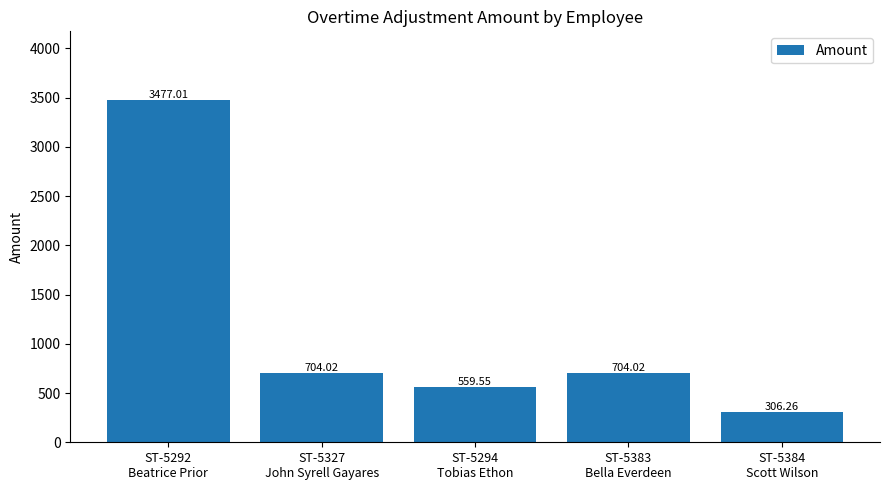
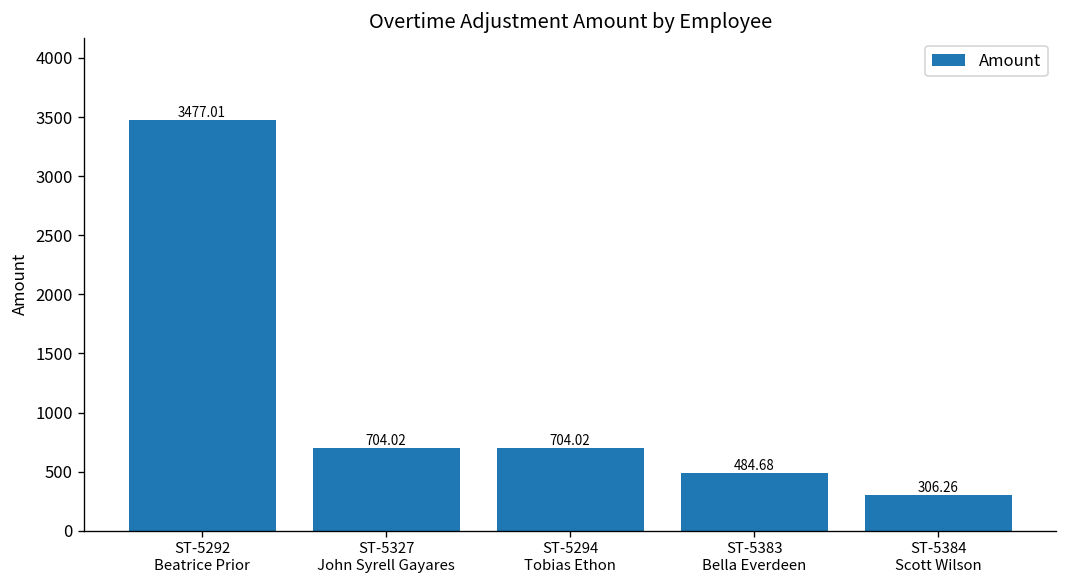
  {
    "ST-5292 Beatrice Prior": 3477.01,
    "ST-5327 John Syrell Gayares": 704.02,
-   "ST-5294 Tobias Ethon": 559.55,
-   "ST-5383 Bella Everdeen": 704.02,
+   "ST-5294 Tobias Ethon": 704.02,
+   "ST-5383 Bella Everdeen": 484.68,
    "ST-5384 Scott Wilson": 306.26
  }
